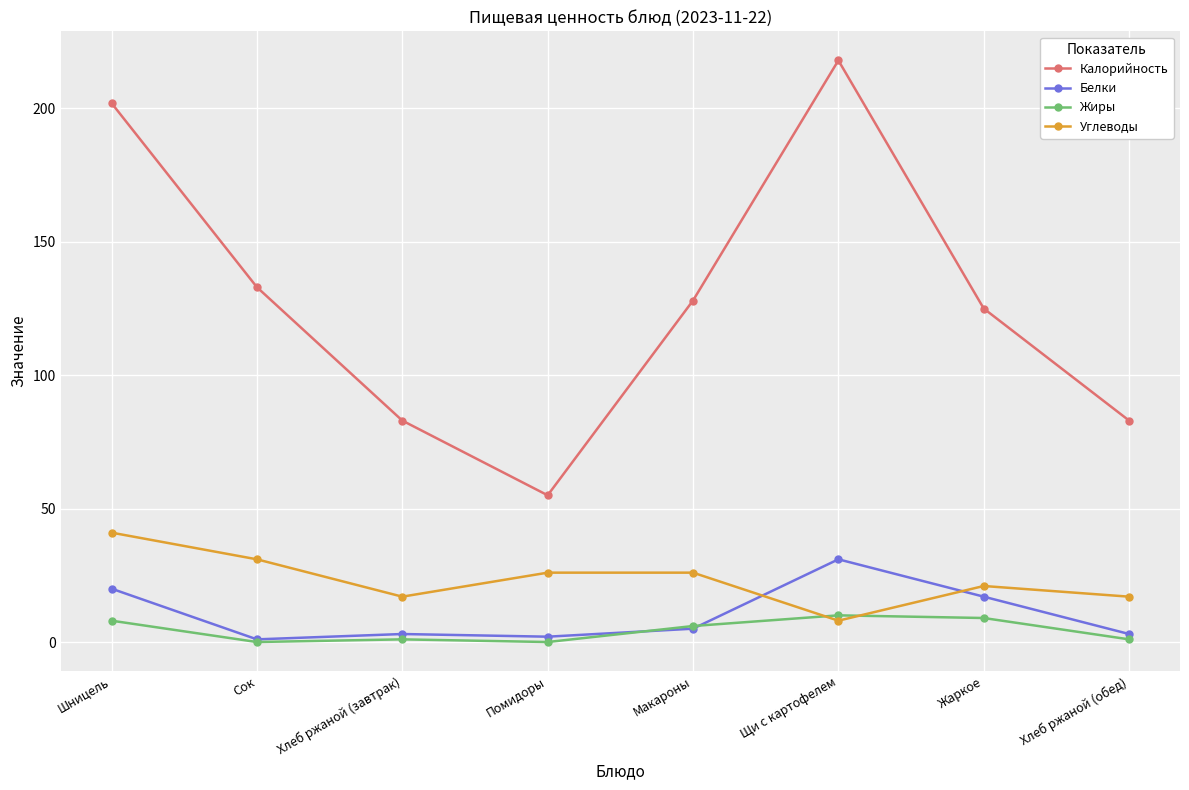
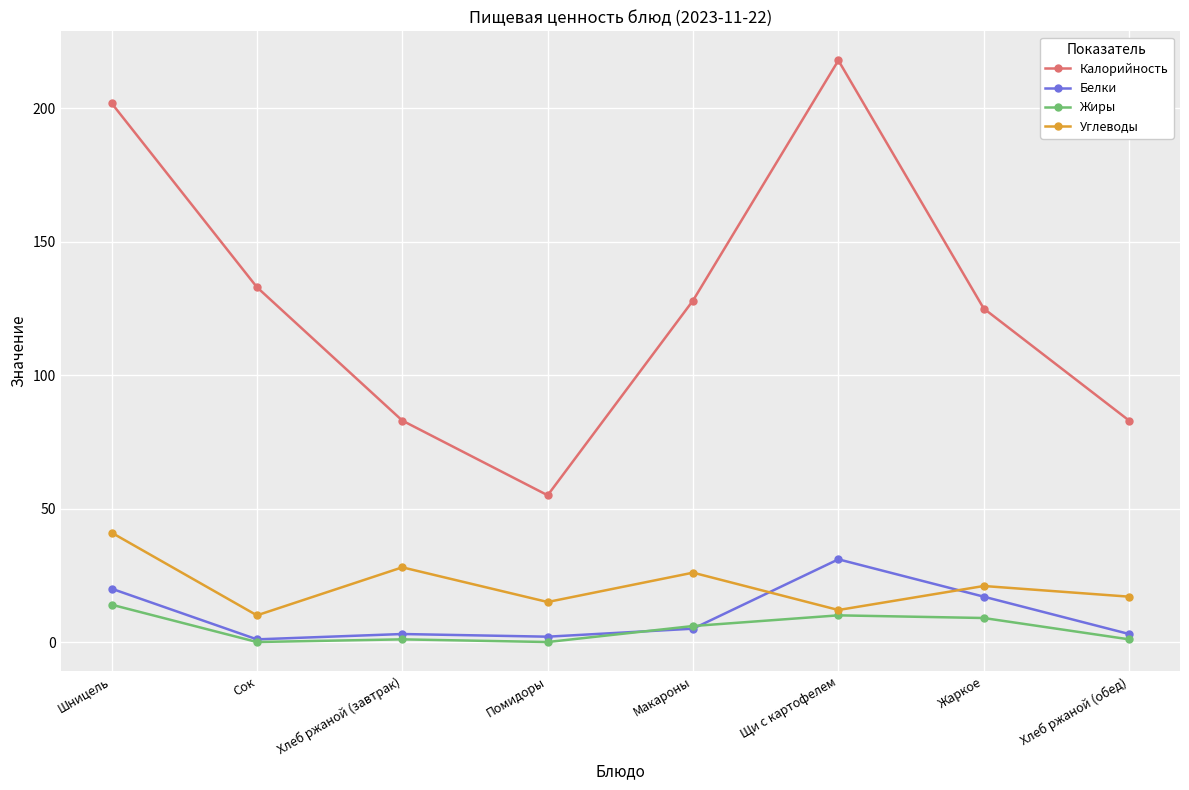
  {
    "Калорийность": {
      "Шницель": 202,
      "Сок": 133,
      "Хлеб ржаной (завтрак)": 83,
      "Помидоры": 55,
      "Макароны": 128,
      "Щи с картофелем": 218,
      "Жаркое": 125,
      "Хлеб ржаной (обед)": 83
    },
    "Белки": {
      "Шницель": 20,
      "Сок": 1,
      "Хлеб ржаной (завтрак)": 3,
      "Помидоры": 2,
      "Макароны": 5,
      "Щи с картофелем": 31,
      "Жаркое": 17,
      "Хлеб ржаной (обед)": 3
    },
    "Жиры": {
-     "Шницель": 8,
+     "Шницель": 14,
      "Сок": 0,
      "Хлеб ржаной (завтрак)": 1,
      "Помидоры": 0,
      "Макароны": 6,
      "Щи с картофелем": 10,
      "Жаркое": 9,
      "Хлеб ржаной (обед)": 1
    },
    "Углеводы": {
      "Шницель": 41,
-     "Сок": 31,
-     "Хлеб ржаной (завтрак)": 17,
-     "Помидоры": 26,
+     "Сок": 10,
+     "Хлеб ржаной (завтрак)": 28,
+     "Помидоры": 15,
      "Макароны": 26,
-     "Щи с картофелем": 8,
+     "Щи с картофелем": 12,
      "Жаркое": 21,
      "Хлеб ржаной (обед)": 17
    }
  }
